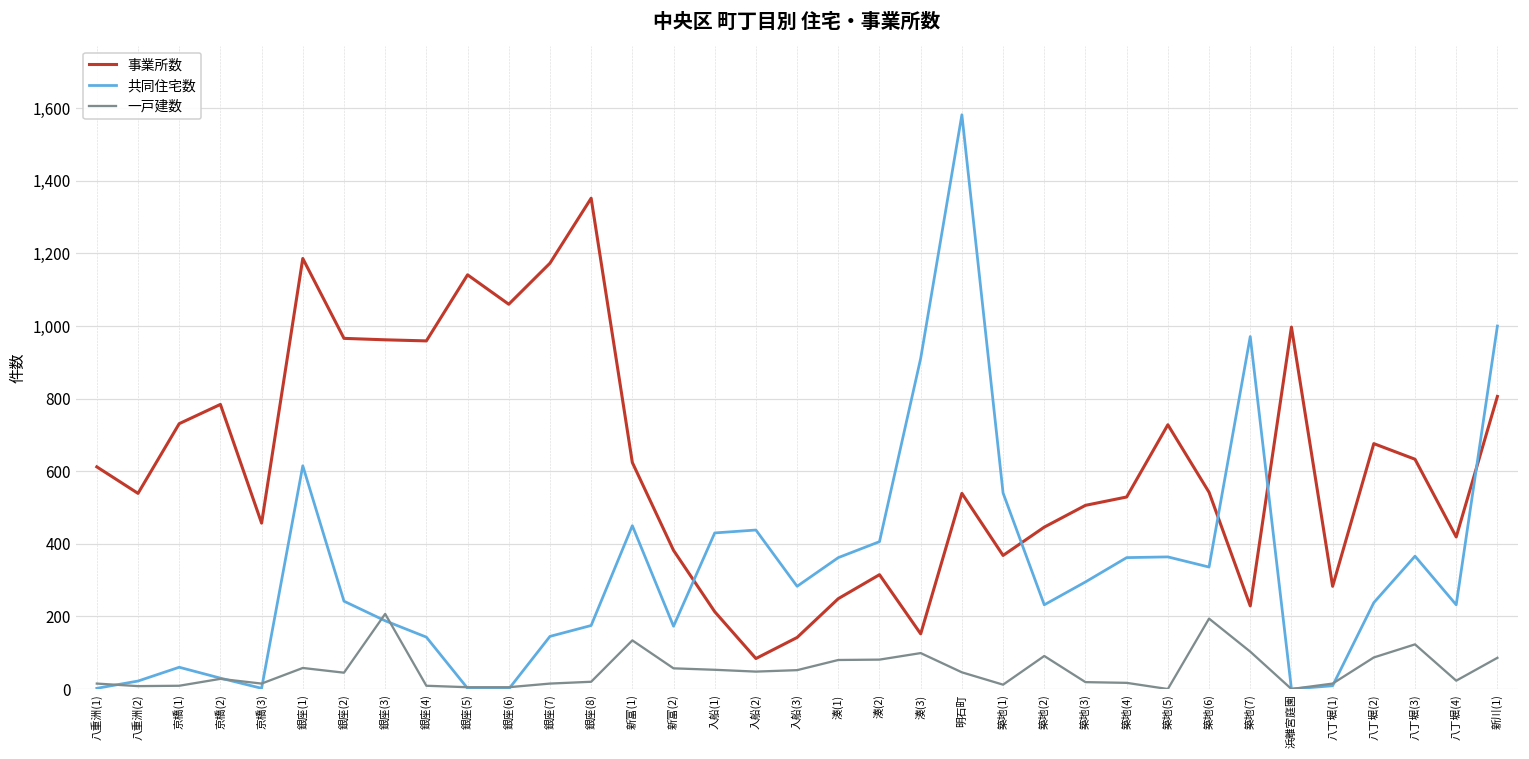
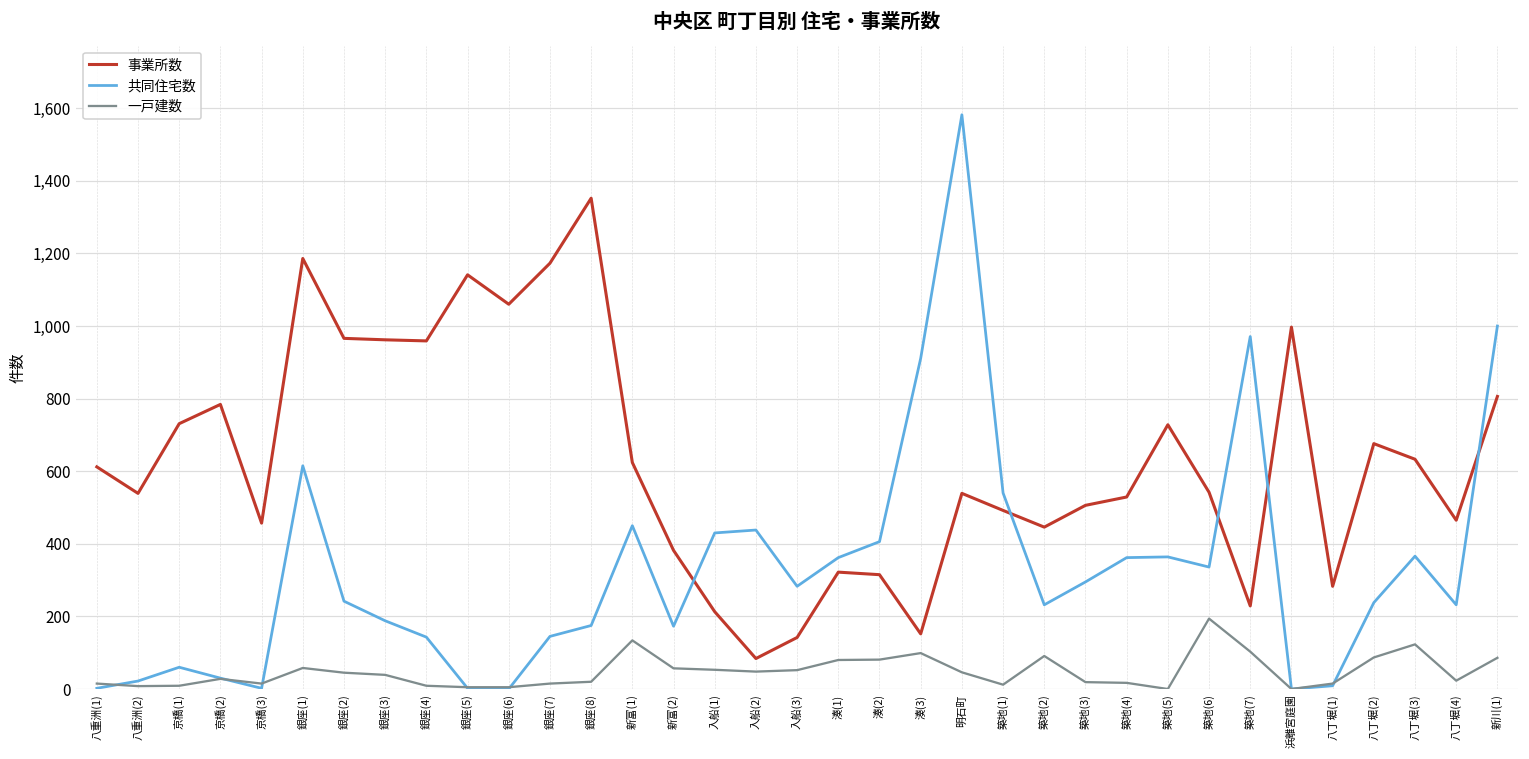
  {
    "事業所数": {
      "八重洲(1)": "610",
      "八重洲(2)": "540",
      "京橋(1)": "730",
      "京橋(2)": "780",
      "京橋(3)": "460",
      "銀座(1)": "1,190",
      "銀座(2)": "970",
      "銀座(3)": "960",
      "銀座(4)": "960",
      "銀座(5)": "1,140",
      "銀座(6)": "1,060",
      "銀座(7)": "1,170",
      "銀座(8)": "1,350",
      "新富(1)": "620",
      "新富(2)": "380",
      "入船(1)": "210",
      "入船(2)": "80",
      "入船(3)": "140",
-     "湊(1)": "250",
+     "湊(1)": "320",
      "湊(2)": "320",
      "湊(3)": "150",
      "明石町": "540",
-     "築地(1)": "370",
+     "築地(1)": "490",
      "築地(2)": "450",
      "築地(3)": "510",
      "築地(4)": "530",
      "築地(5)": "730",
      "築地(6)": "540",
      "築地(7)": "230",
      "浜離宮庭園": "1,000",
      "八丁堀(1)": "280",
      "八丁堀(2)": "680",
      "八丁堀(3)": "630",
-     "八丁堀(4)": "420",
+     "八丁堀(4)": "470",
      "新川(1)": "810"
    },
    "共同住宅数": {
      "八重洲(1)": "0",
      "八重洲(2)": "20",
      "京橋(1)": "60",
      "京橋(3)": "0",
      "銀座(1)": "620",
      "銀座(2)": "240",
      "銀座(3)": "190",
      "銀座(4)": "140",
      "銀座(7)": "150",
      "銀座(8)": "180",
      "新富(1)": "450",
      "新富(2)": "170",
      "入船(1)": "430",
      "入船(2)": "440",
      "入船(3)": "280",
      "湊(1)": "360",
      "湊(2)": "410",
      "湊(3)": "910",
      "明石町": "1,580",
      "築地(1)": "540",
      "築地(2)": "230",
      "築地(3)": "300",
      "築地(4)": "360",
      "築地(5)": "360",
      "築地(6)": "340",
      "築地(7)": "970",
      "八丁堀(2)": "240",
      "八丁堀(3)": "370",
      "八丁堀(4)": "230",
      "新川(1)": "1,000"
    },
    "一戸建数": {
      "八重洲(1)": "20",
      "八重洲(2)": "10",
      "京橋(1)": "10",
      "京橋(3)": "20",
      "銀座(1)": "60",
      "銀座(2)": "50",
-     "銀座(3)": "210",
+     "銀座(3)": "40",
      "銀座(4)": "10",
      "銀座(7)": "20",
      "銀座(8)": "20",
      "新富(1)": "130",
      "新富(2)": "60",
      "入船(1)": "50",
      "入船(2)": "50",
      "入船(3)": "50",
      "湊(1)": "80",
      "湊(2)": "80",
      "湊(3)": "100",
      "明石町": "50",
      "築地(1)": "10",
      "築地(2)": "90",
      "築地(3)": "20",
      "築地(4)": "20",
      "築地(5)": "0",
      "築地(6)": "190",
      "築地(7)": "100",
      "八丁堀(2)": "90",
      "八丁堀(3)": "120",
      "八丁堀(4)": "20",
      "新川(1)": "90"
    }
  }
